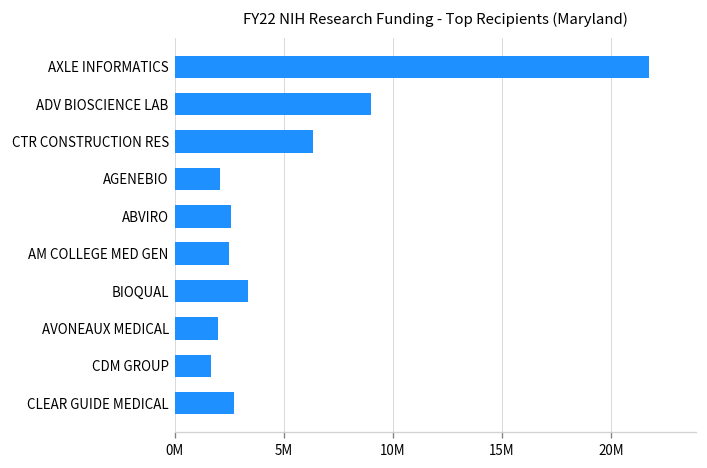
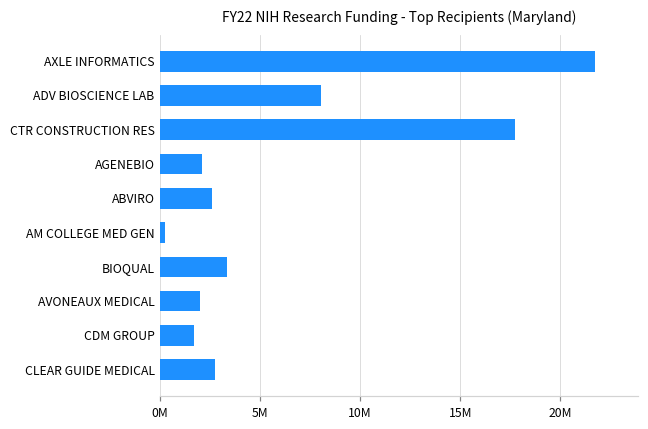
  {
    "AXLE INFORMATICS": 21700000,
-   "ADV BIOSCIENCE LAB": 9000000,
-   "CTR CONSTRUCTION RES": 6400000,
+   "ADV BIOSCIENCE LAB": 8100000,
+   "CTR CONSTRUCTION RES": 17800000,
    "AGENEBIO": 2100000,
    "ABVIRO": 2600000,
-   "AM COLLEGE MED GEN": 2500000,
+   "AM COLLEGE MED GEN": 300000,
    "BIOQUAL": 3300000,
    "AVONEAUX MEDICAL": 2000000,
    "CDM GROUP": 1700000,
    "CLEAR GUIDE MEDICAL": 2700000
  }
